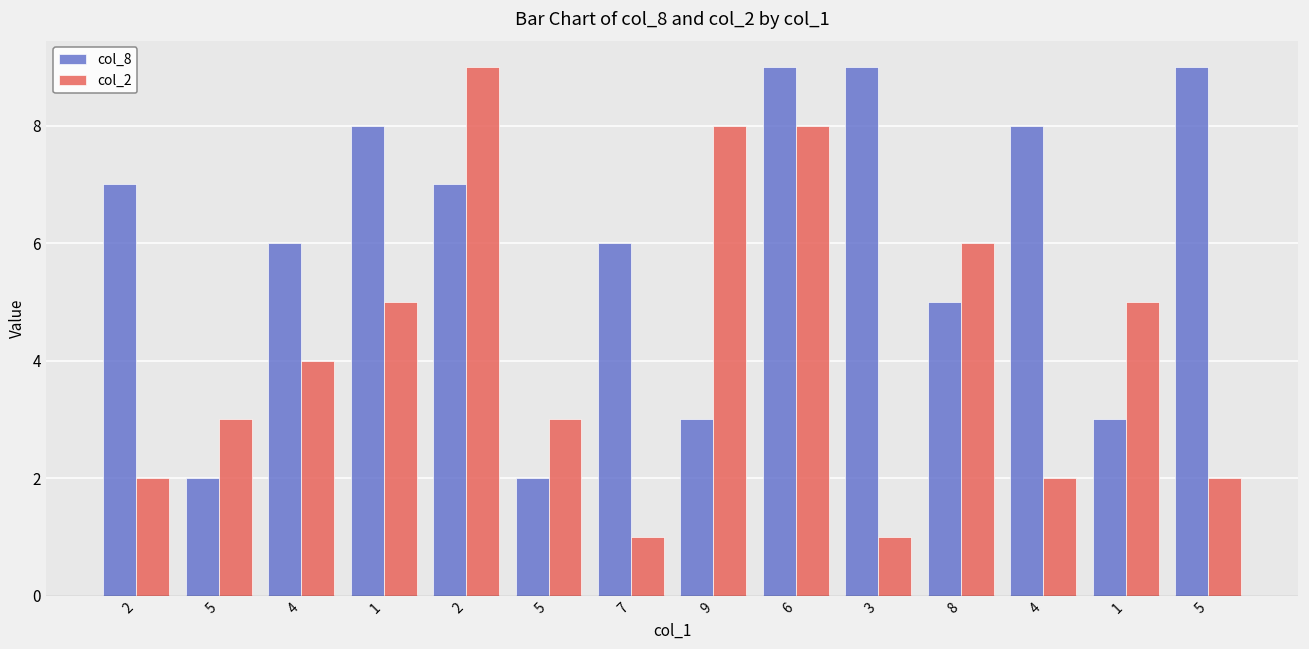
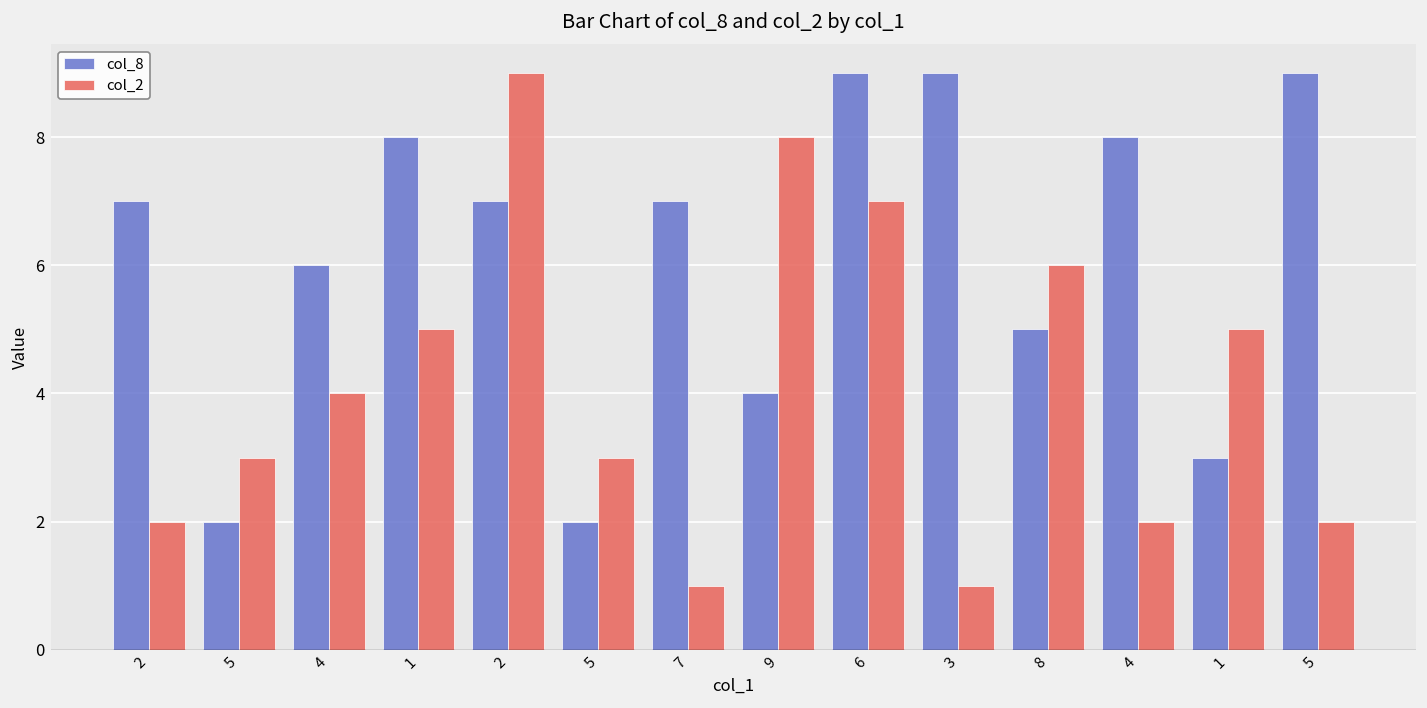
  {
    "col_8": {
-     "7": 6,
-     "9": 3,
+     "7": 7,
+     "9": 4,
      "6": 9,
      "3": 9,
      "8": 5
    },
    "col_2": {
      "7": 1,
      "9": 8,
-     "6": 8,
+     "6": 7,
      "3": 1,
      "8": 6
    }
  }
